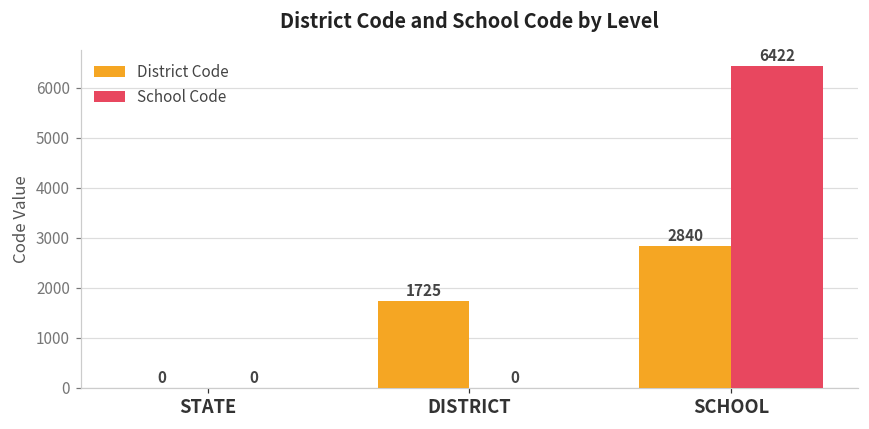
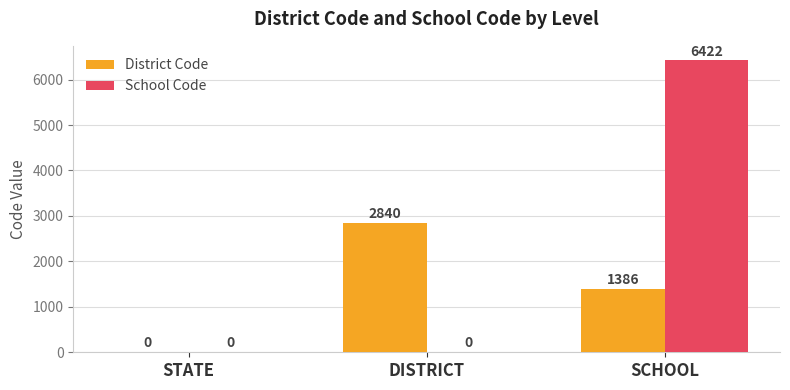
  {
    "District Code": {
      "STATE": 0,
-     "DISTRICT": 1725,
-     "SCHOOL": 2840
+     "DISTRICT": 2840,
+     "SCHOOL": 1386
    },
    "School Code": {
      "STATE": 0,
      "DISTRICT": 0,
      "SCHOOL": 6422
    }
  }
